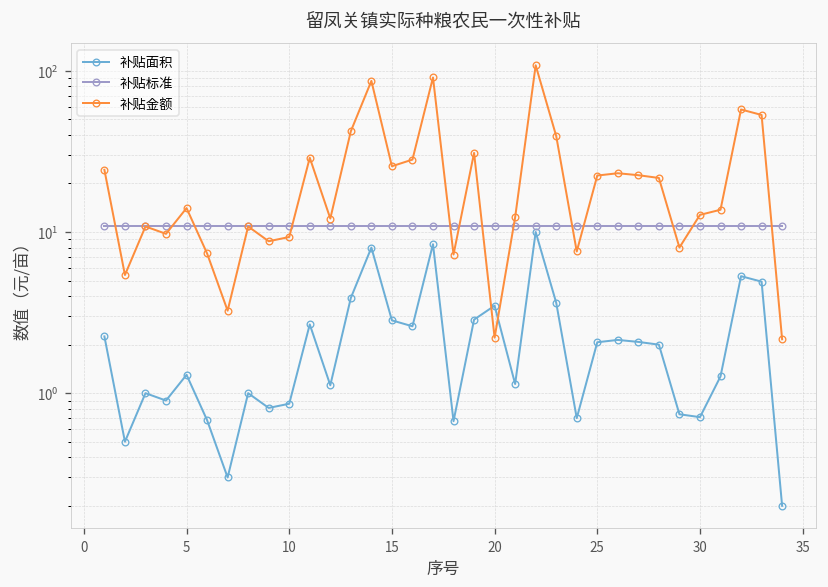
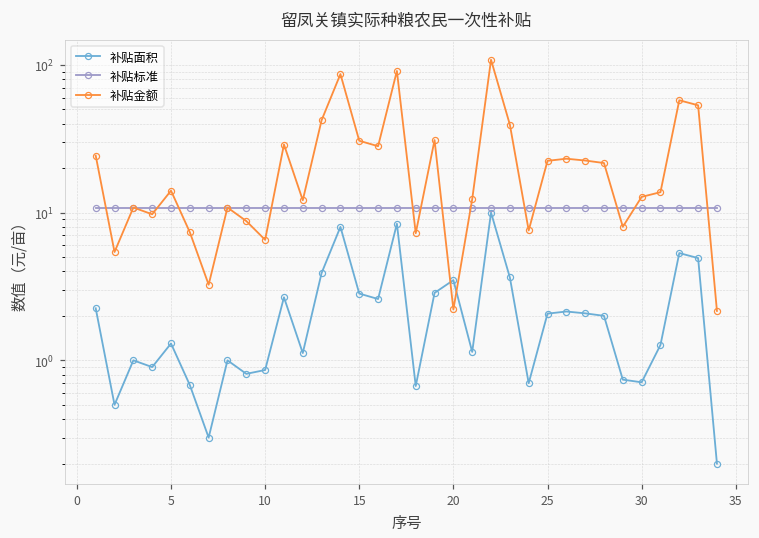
  {
    "补贴金额": {
      "5": 14,
-     "10": 9,
-     "15": 26,
+     "10": 7,
+     "15": 31,
      "20": 2.2,
      "25": 22,
      "30": 13
    }
  }
